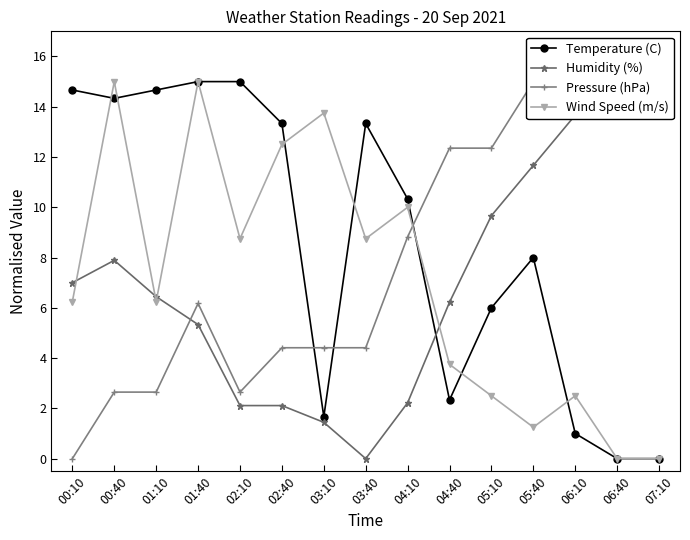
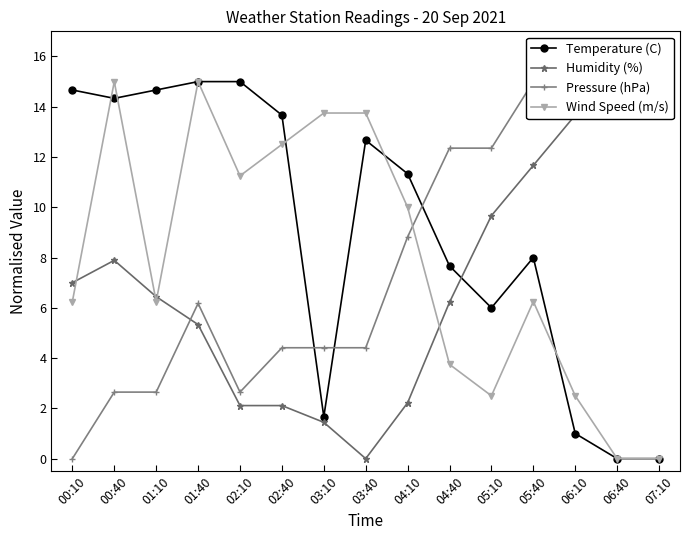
  {
    "Temperature (C)": {
      "00:10": 14.7,
      "00:40": 14.3,
      "01:10": 14.7,
      "02:10": 15.0,
-     "02:40": 13.3,
+     "02:40": 13.7,
      "03:10": 1.7,
-     "03:40": 13.3,
-     "04:10": 10.3,
-     "04:40": 2.3,
+     "03:40": 12.7,
+     "04:10": 11.3,
+     "04:40": 7.7,
      "05:10": 6.0,
      "05:40": 8.0,
      "06:10": 1.0
    },
    "Wind Speed (m/s)": {
      "00:10": 6.3,
      "00:40": 15.0,
      "01:10": 6.3,
-     "02:10": 8.7,
+     "02:10": 11.2,
      "02:40": 12.5,
      "03:10": 13.8,
-     "03:40": 8.7,
+     "03:40": 13.8,
      "04:10": 10.0,
      "04:40": 3.8,
      "05:10": 2.5,
-     "05:40": 1.2,
+     "05:40": 6.3,
      "06:10": 2.5
    }
  }
